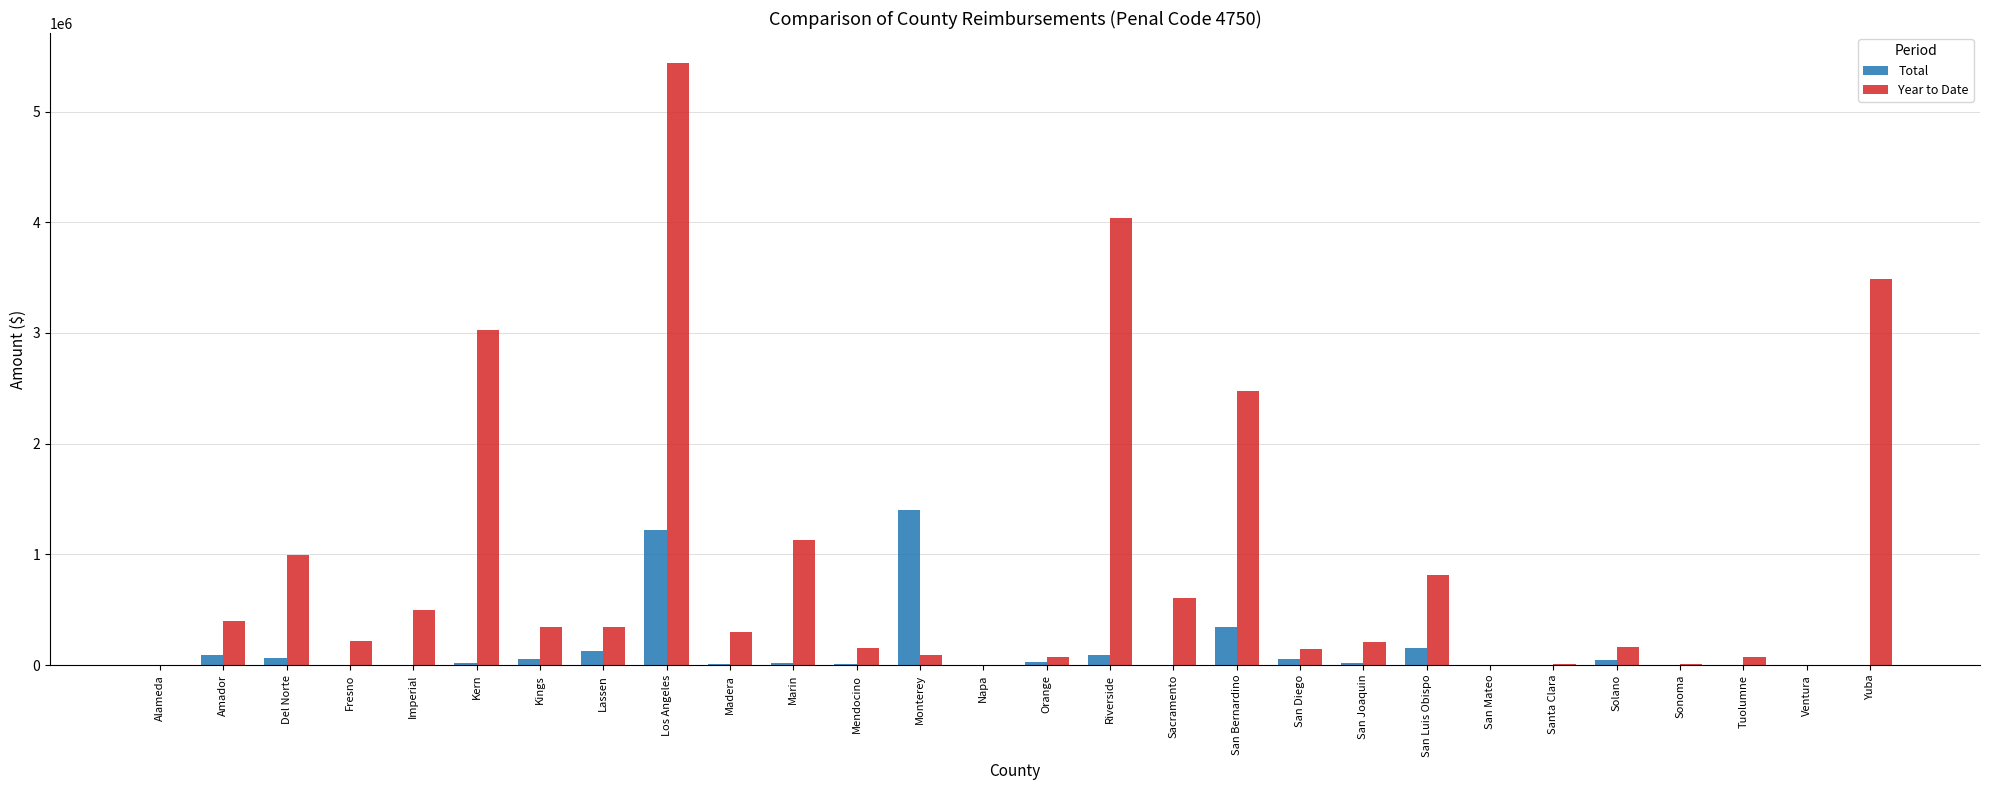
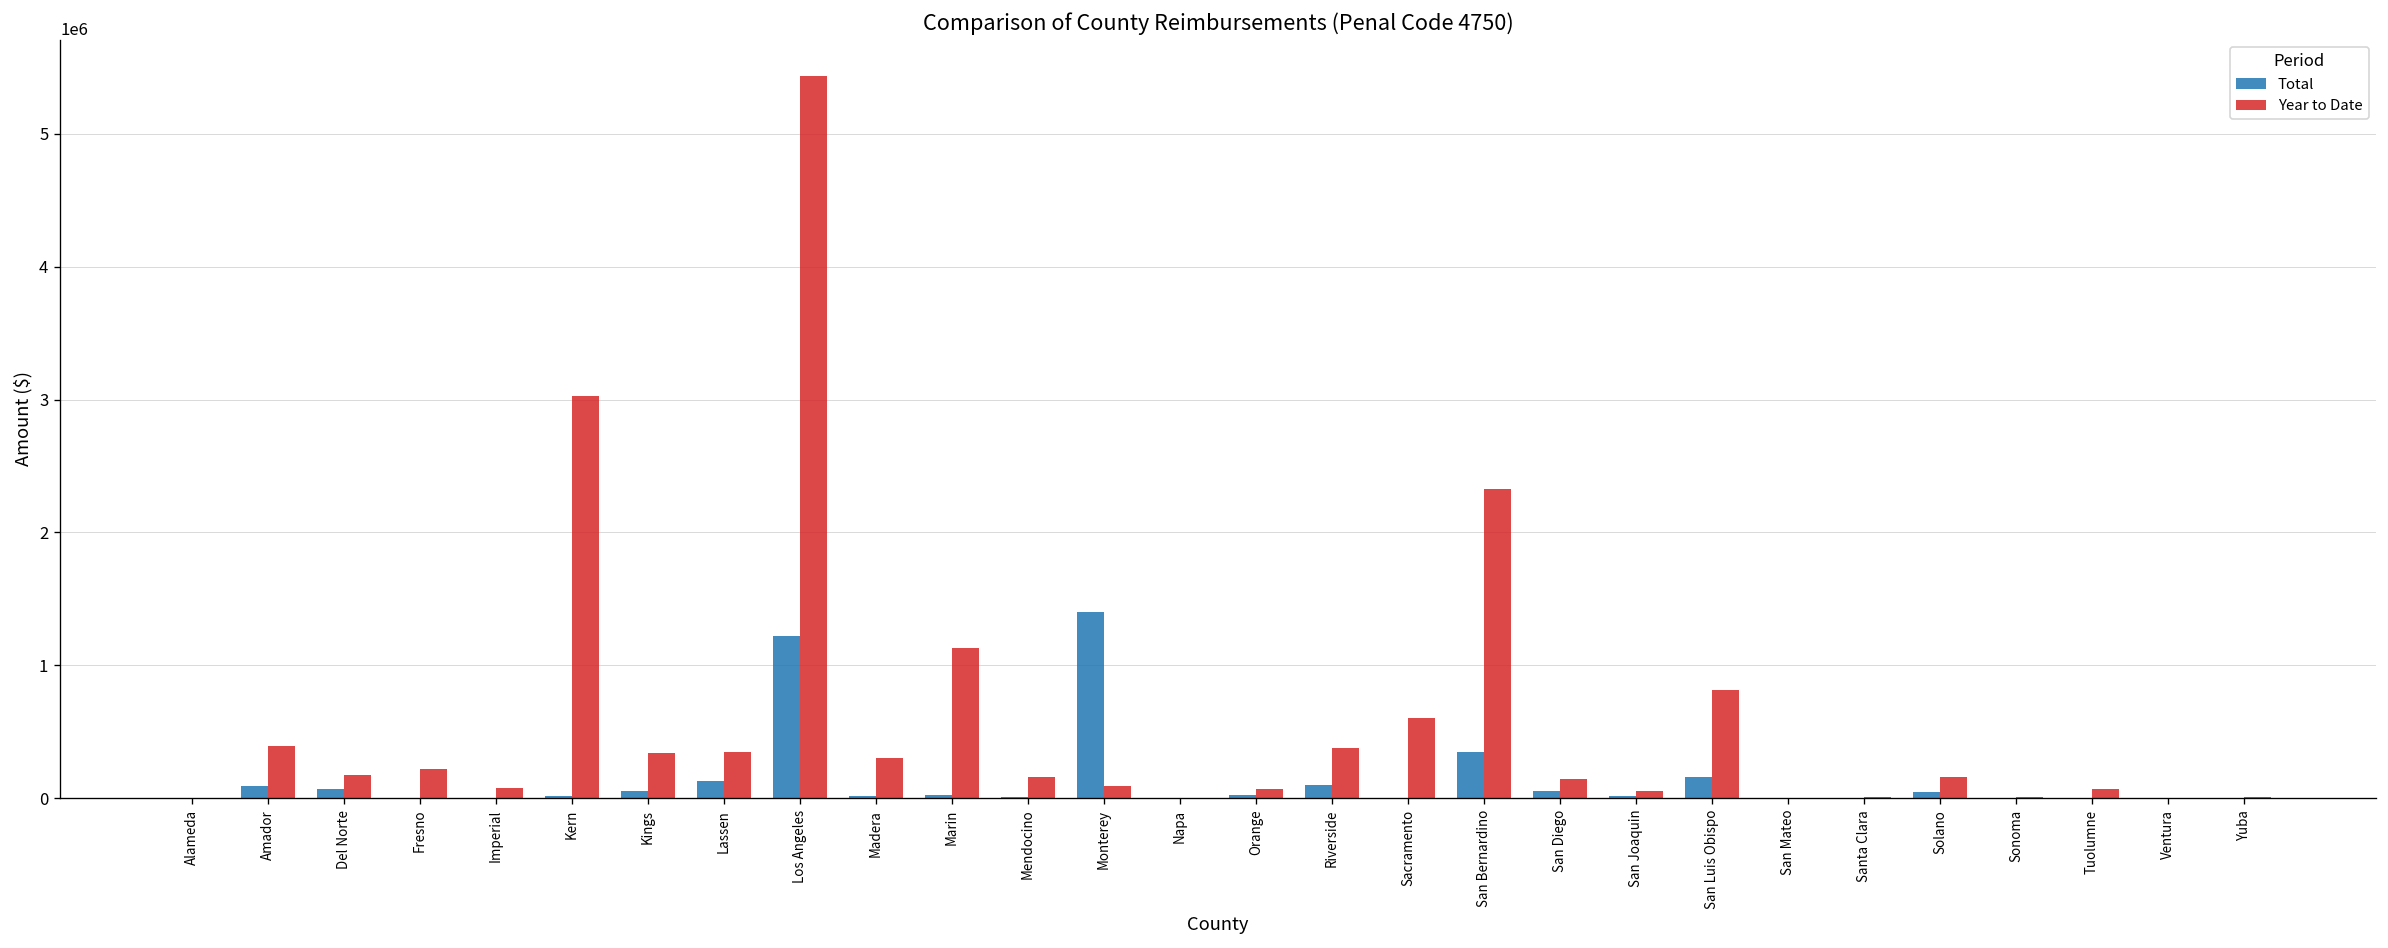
  {
    "Total": {
      "Alameda": 0,
      "Amador": 90000,
      "Del Norte": 70000,
      "Fresno": 0,
      "Imperial": 0,
      "Kings": 50000,
      "Lassen": 130000,
      "Los Angeles": 1220000,
      "Monterey": 1400000,
      "Napa": 0,
      "Orange": 30000,
      "Riverside": 100000,
      "Sacramento": 0,
      "San Bernardino": 350000,
      "San Diego": 50000,
      "San Luis Obispo": 160000,
      "San Mateo": 0,
      "Santa Clara": 0,
      "Solano": 40000,
      "Sonoma": 0,
      "Tuolumne": 0,
      "Ventura": 0,
      "Yuba": 0
    },
    "Year to Date": {
      "Alameda": 0,
      "Amador": 400000,
-     "Del Norte": 990000,
+     "Del Norte": 170000,
      "Fresno": 220000,
-     "Imperial": 500000,
+     "Imperial": 70000,
      "Kern": 3030000,
      "Kings": 340000,
      "Lassen": 340000,
      "Los Angeles": 5440000,
      "Madera": 300000,
      "Marin": 1130000,
      "Mendocino": 160000,
      "Monterey": 90000,
      "Napa": 0,
      "Orange": 70000,
-     "Riverside": 4040000,
+     "Riverside": 380000,
      "Sacramento": 600000,
-     "San Bernardino": 2480000,
+     "San Bernardino": 2330000,
      "San Diego": 140000,
-     "San Joaquin": 210000,
+     "San Joaquin": 50000,
      "San Luis Obispo": 810000,
      "San Mateo": 0,
      "Solano": 160000,
      "Tuolumne": 70000,
      "Ventura": 0,
-     "Yuba": 3490000
+     "Yuba": 10000
    }
  }
